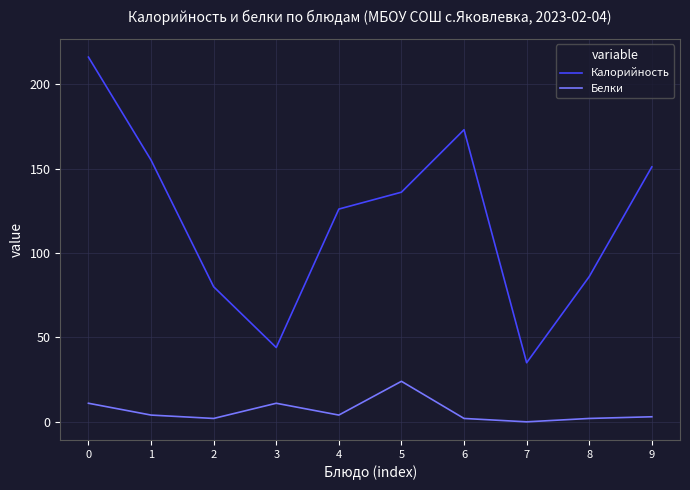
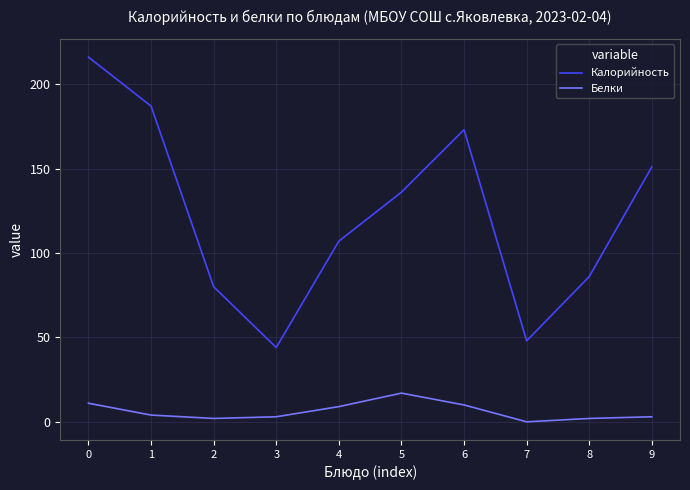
  {
    "Калорийность": {
      "0": 216,
-     "1": 155,
+     "1": 187,
      "2": 80,
      "3": 44,
-     "4": 126,
+     "4": 107,
      "5": 136,
      "6": 173,
-     "7": 35,
+     "7": 48,
      "8": 86,
      "9": 151
    },
    "Белки": {
      "0": 11,
      "1": 4,
      "2": 2,
-     "3": 11,
-     "4": 4,
-     "5": 24,
-     "6": 2,
+     "3": 3,
+     "4": 9,
+     "5": 17,
+     "6": 10,
      "7": 0,
      "8": 2,
      "9": 3
    }
  }
